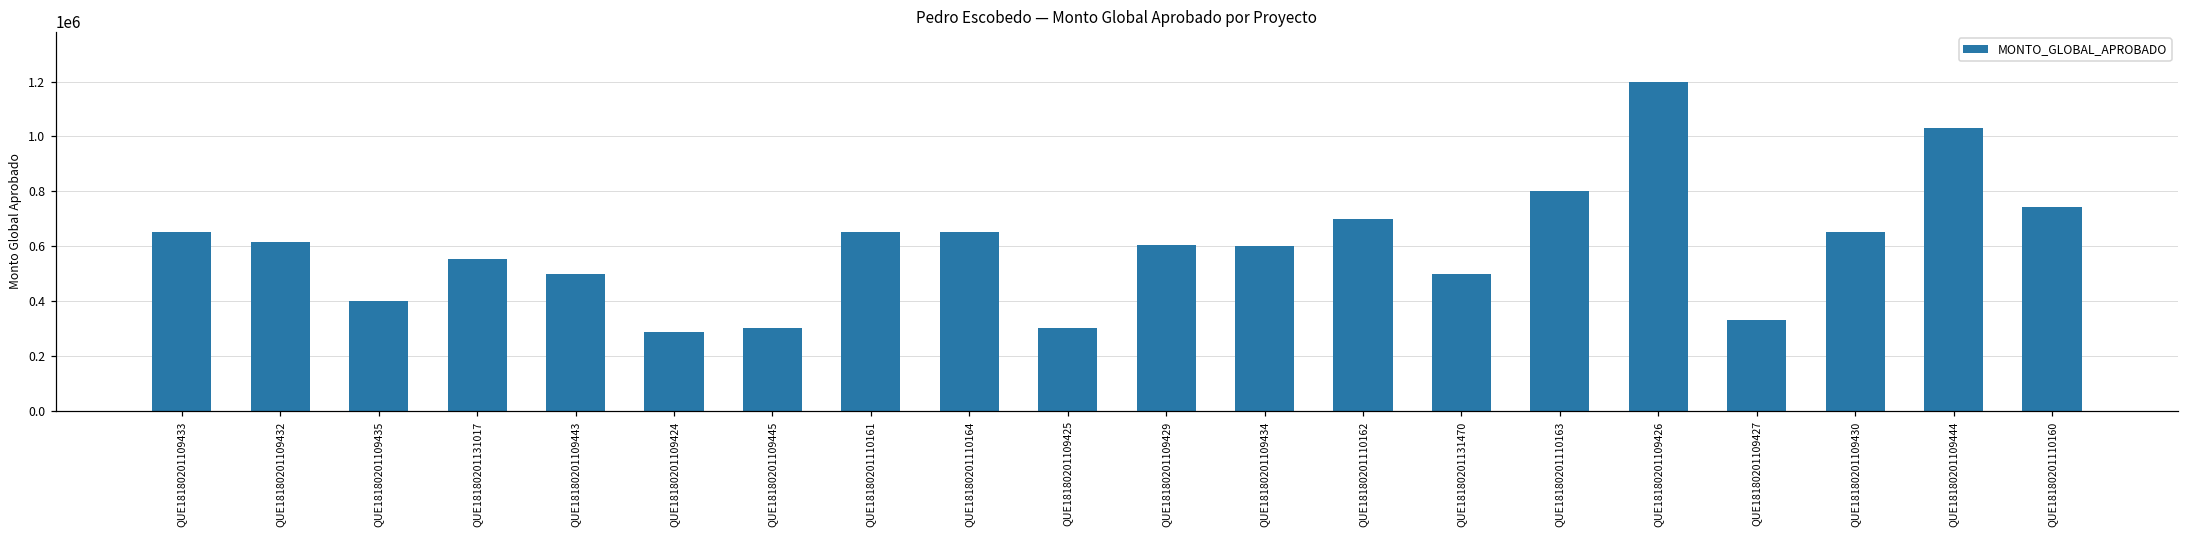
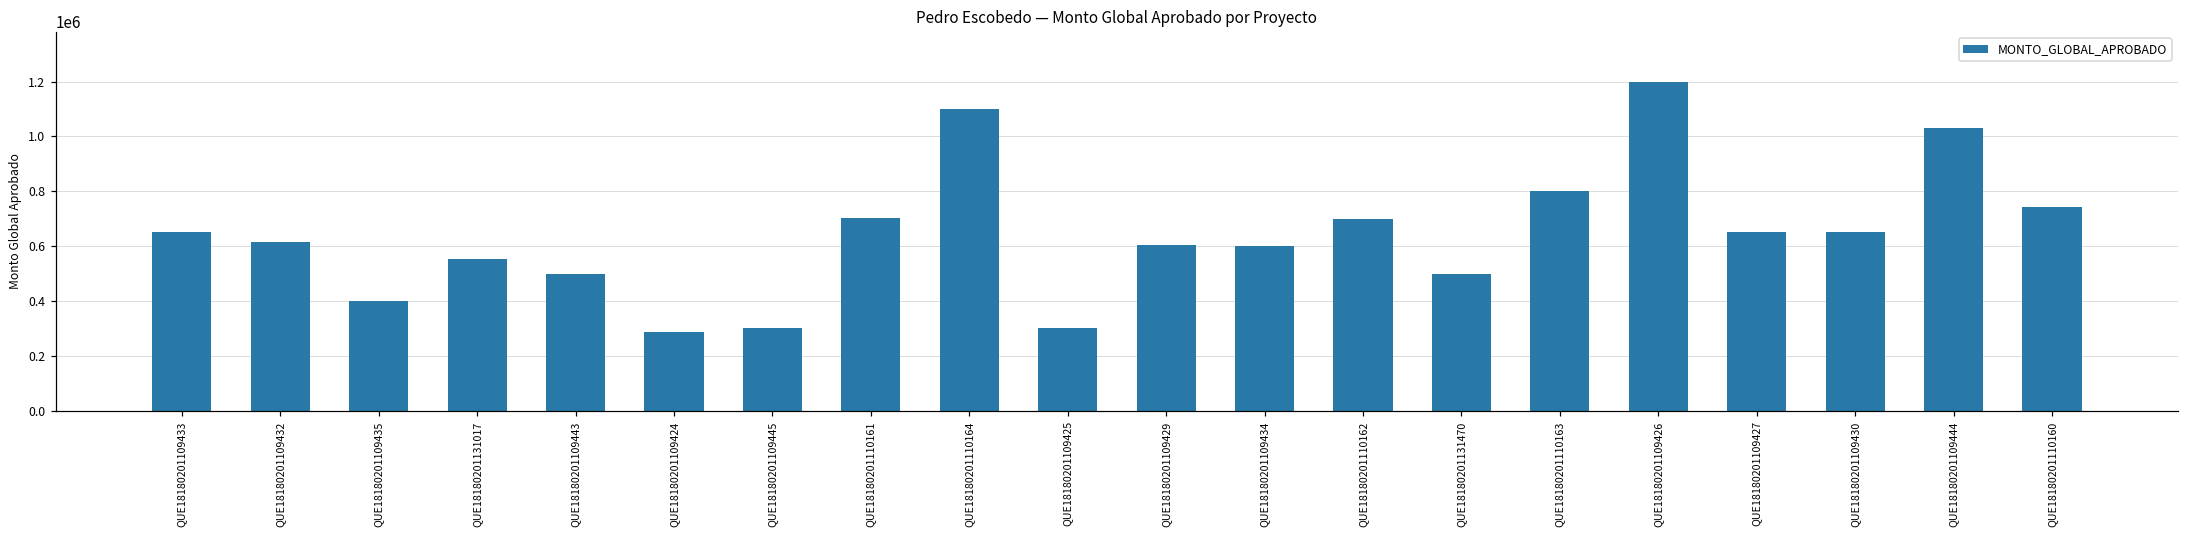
  {
    "QUE18180201109433": 650000,
    "QUE18180201109432": 610000,
    "QUE18180201109435": 400000,
    "QUE18180201131017": 550000,
    "QUE18180201109443": 500000,
    "QUE18180201109424": 290000,
    "QUE18180201109445": 300000,
-   "QUE18180201110161": 650000,
-   "QUE18180201110164": 650000,
+   "QUE18180201110161": 700000,
+   "QUE18180201110164": 1100000,
    "QUE18180201109425": 300000,
    "QUE18180201109429": 610000,
    "QUE18180201109434": 600000,
    "QUE18180201110162": 700000,
    "QUE18180201131470": 500000,
    "QUE18180201110163": 800000,
    "QUE18180201109426": 1200000,
-   "QUE18180201109427": 330000,
+   "QUE18180201109427": 650000,
    "QUE18180201109430": 650000,
    "QUE18180201109444": 1030000,
    "QUE18180201110160": 740000
  }
